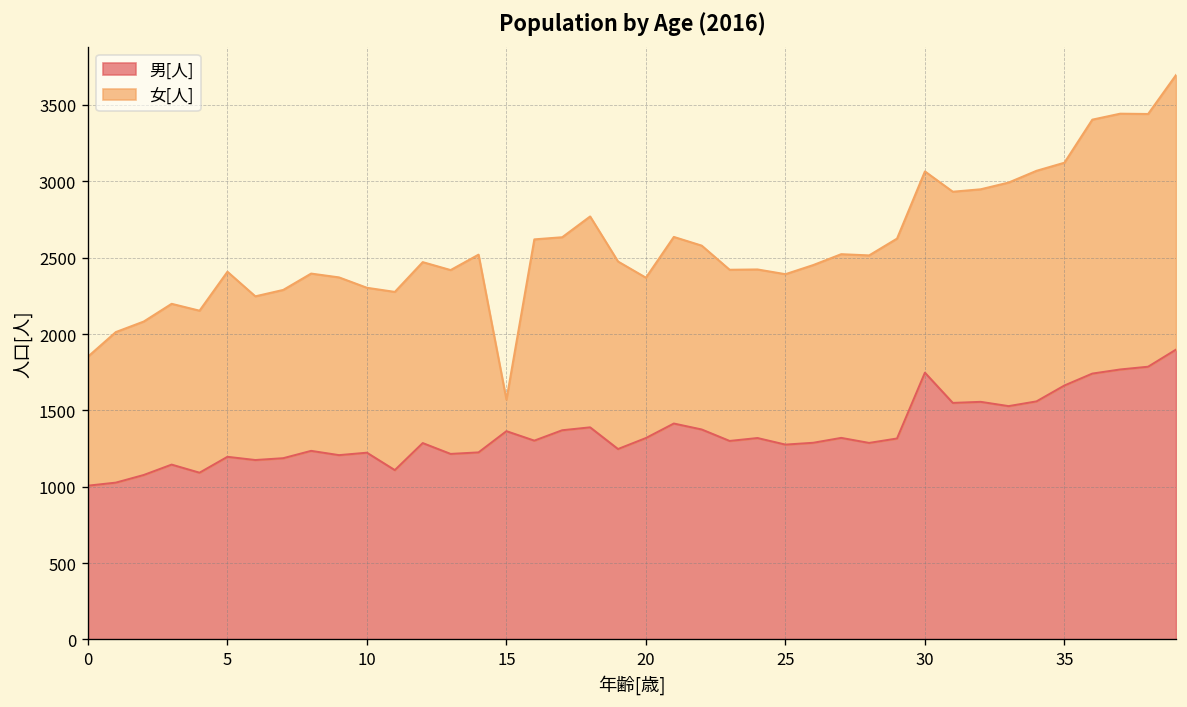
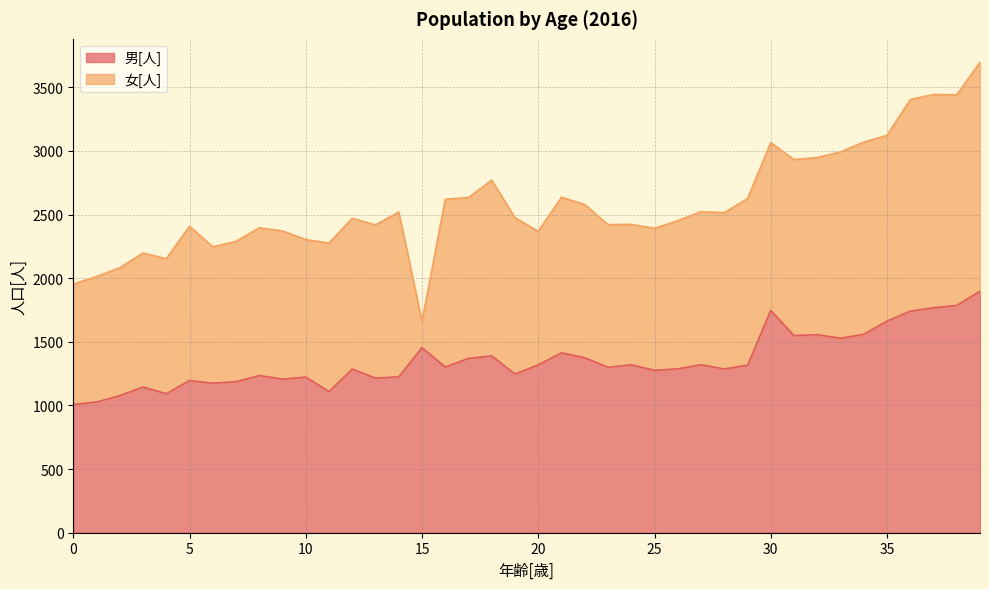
  {
    "男[人]": {
      "0": 1010,
      "5": 1200,
      "10": 1220,
-     "15": 1360,
+     "15": 1450,
      "20": 1320,
      "25": 1280,
      "30": 1750,
      "35": 1660
    },
    "女[人]": {
-     "0": 850,
+     "0": 950,
      "5": 1210,
      "10": 1080,
      "15": 210,
      "20": 1050,
      "25": 1120,
      "30": 1320,
      "35": 1460
    }
  }
